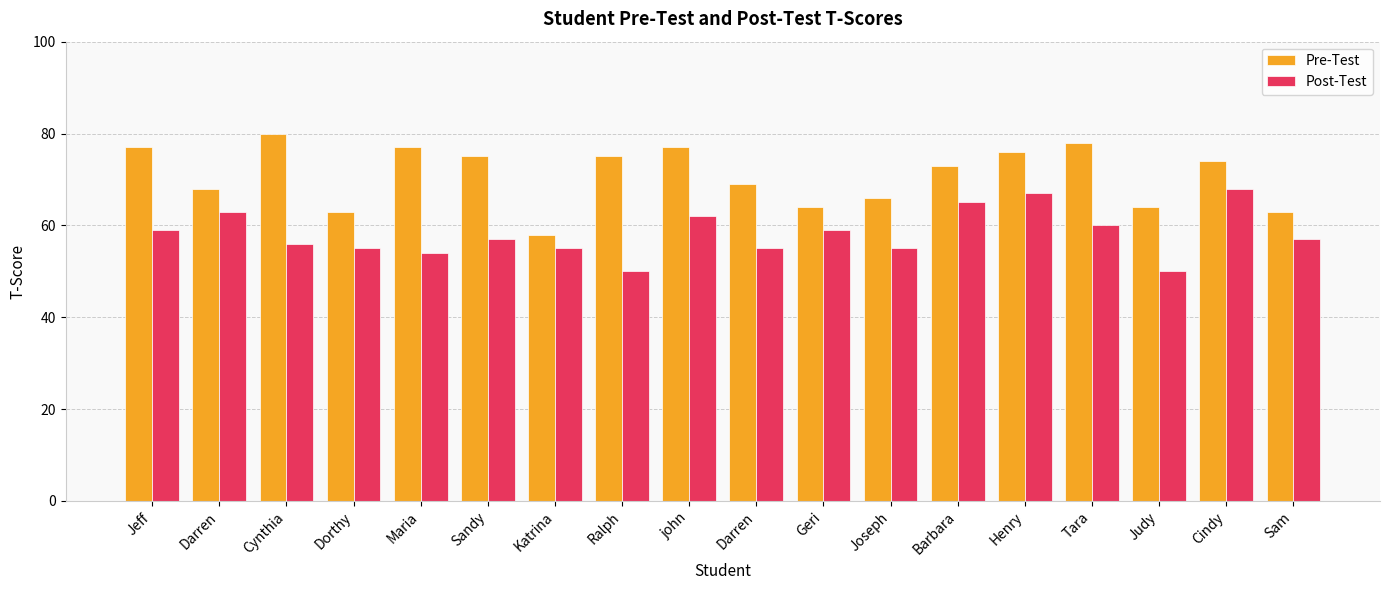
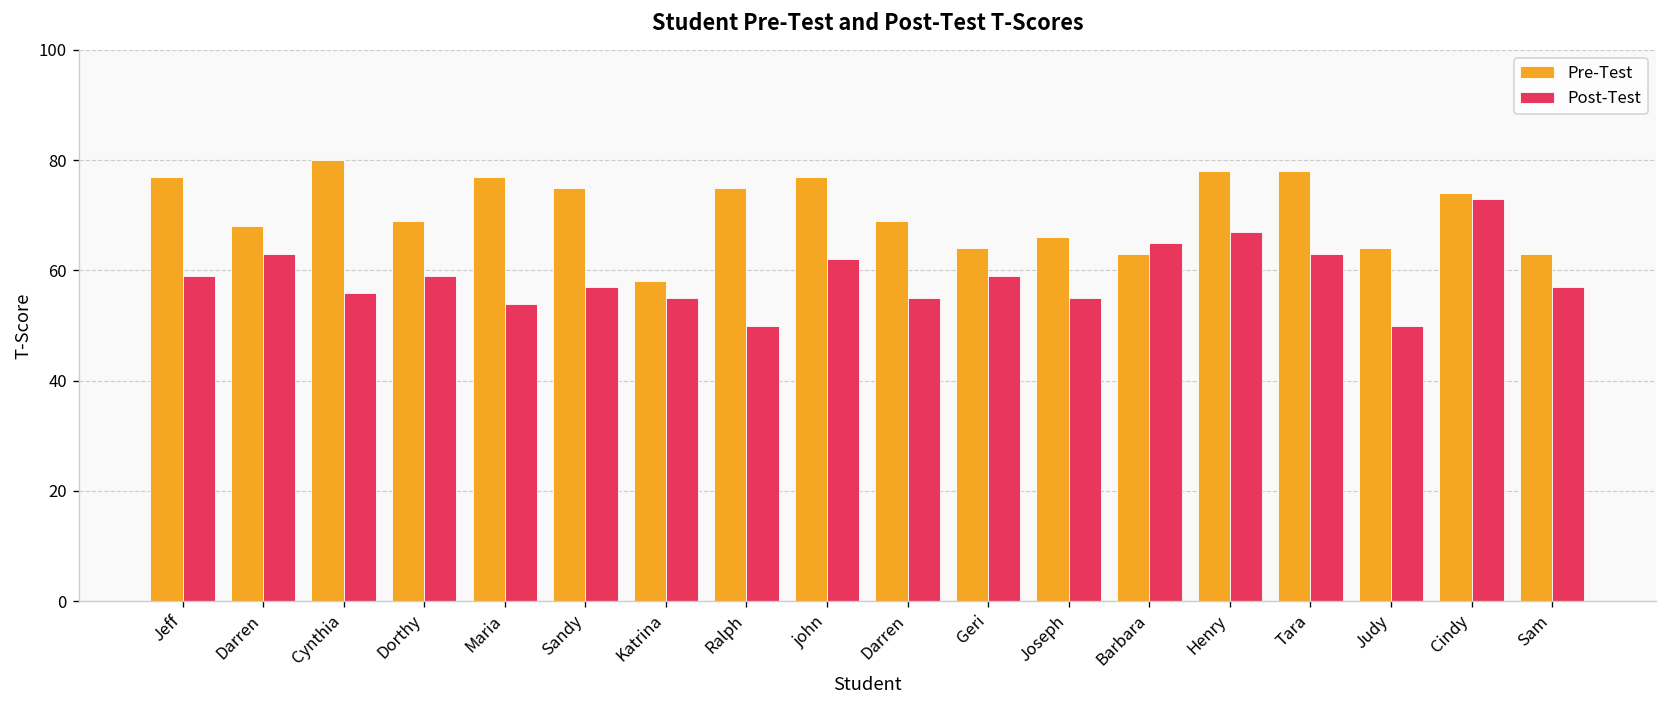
  {
    "Pre-Test": {
      "Jeff": 77,
      "Cynthia": 80,
-     "Dorthy": 63,
+     "Dorthy": 69,
      "Maria": 77,
      "Sandy": 75,
      "Katrina": 58,
      "Ralph": 75,
      "john": 77,
      "Geri": 64,
      "Joseph": 66,
-     "Barbara": 73,
-     "Henry": 76,
+     "Barbara": 63,
+     "Henry": 78,
      "Tara": 78,
      "Judy": 64,
      "Cindy": 74,
      "Sam": 63
    },
    "Post-Test": {
      "Jeff": 59,
      "Cynthia": 56,
-     "Dorthy": 55,
+     "Dorthy": 59,
      "Maria": 54,
      "Sandy": 57,
      "Katrina": 55,
      "Ralph": 50,
      "john": 62,
      "Geri": 59,
      "Joseph": 55,
      "Barbara": 65,
      "Henry": 67,
-     "Tara": 60,
+     "Tara": 63,
      "Judy": 50,
-     "Cindy": 68,
+     "Cindy": 73,
      "Sam": 57
    }
  }
